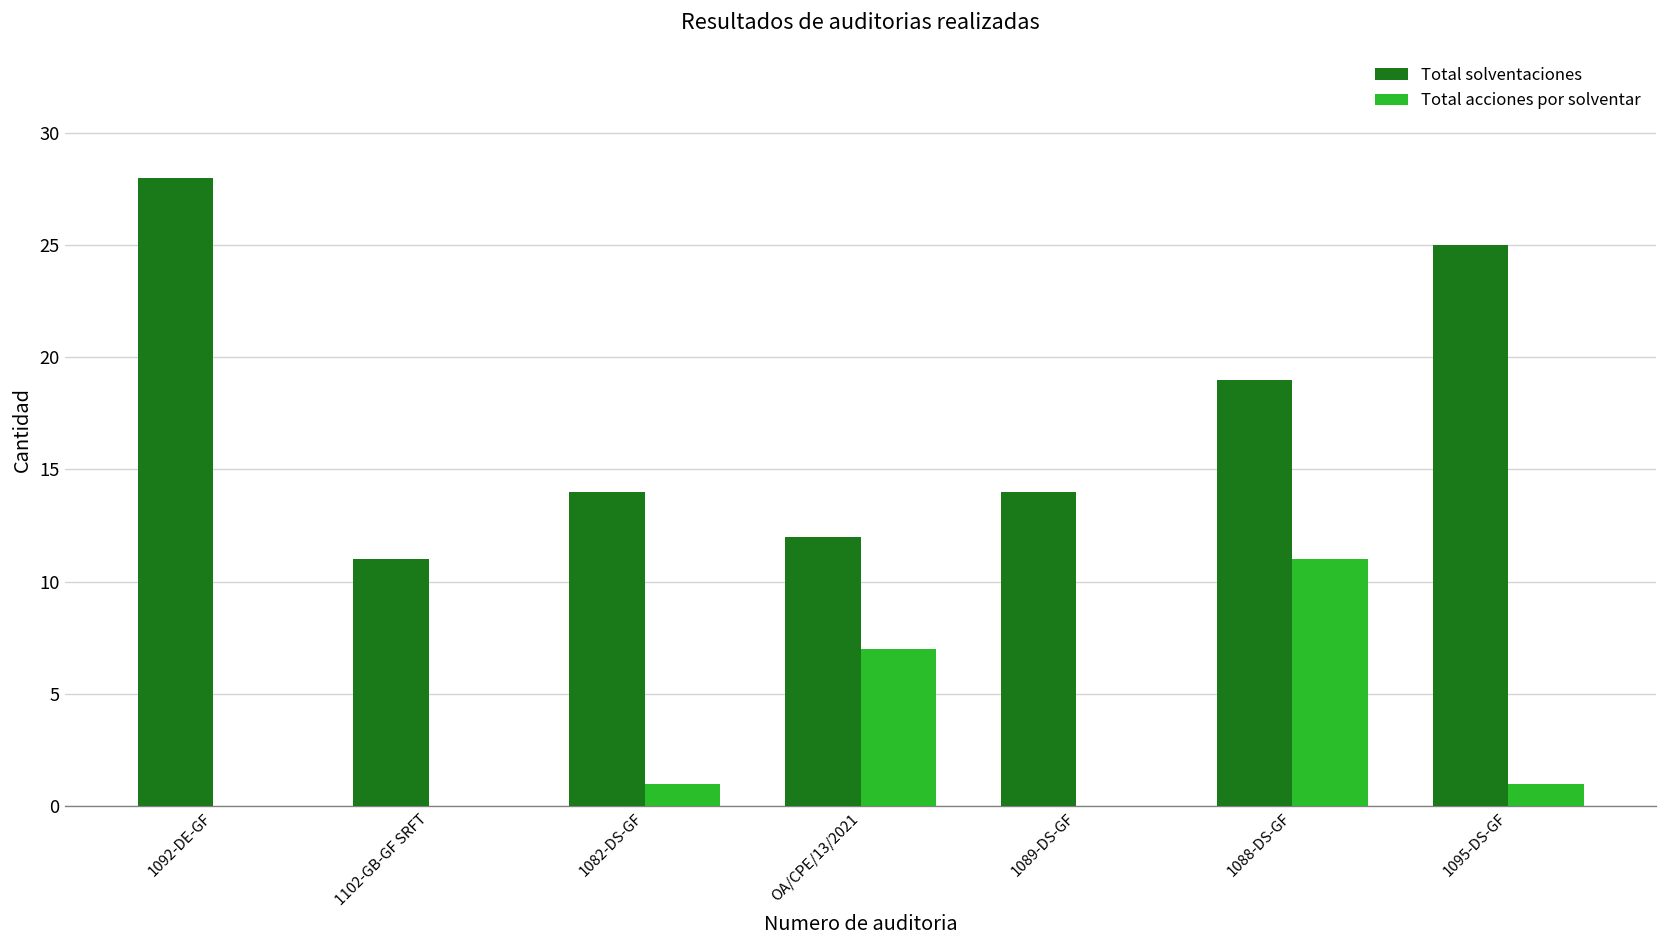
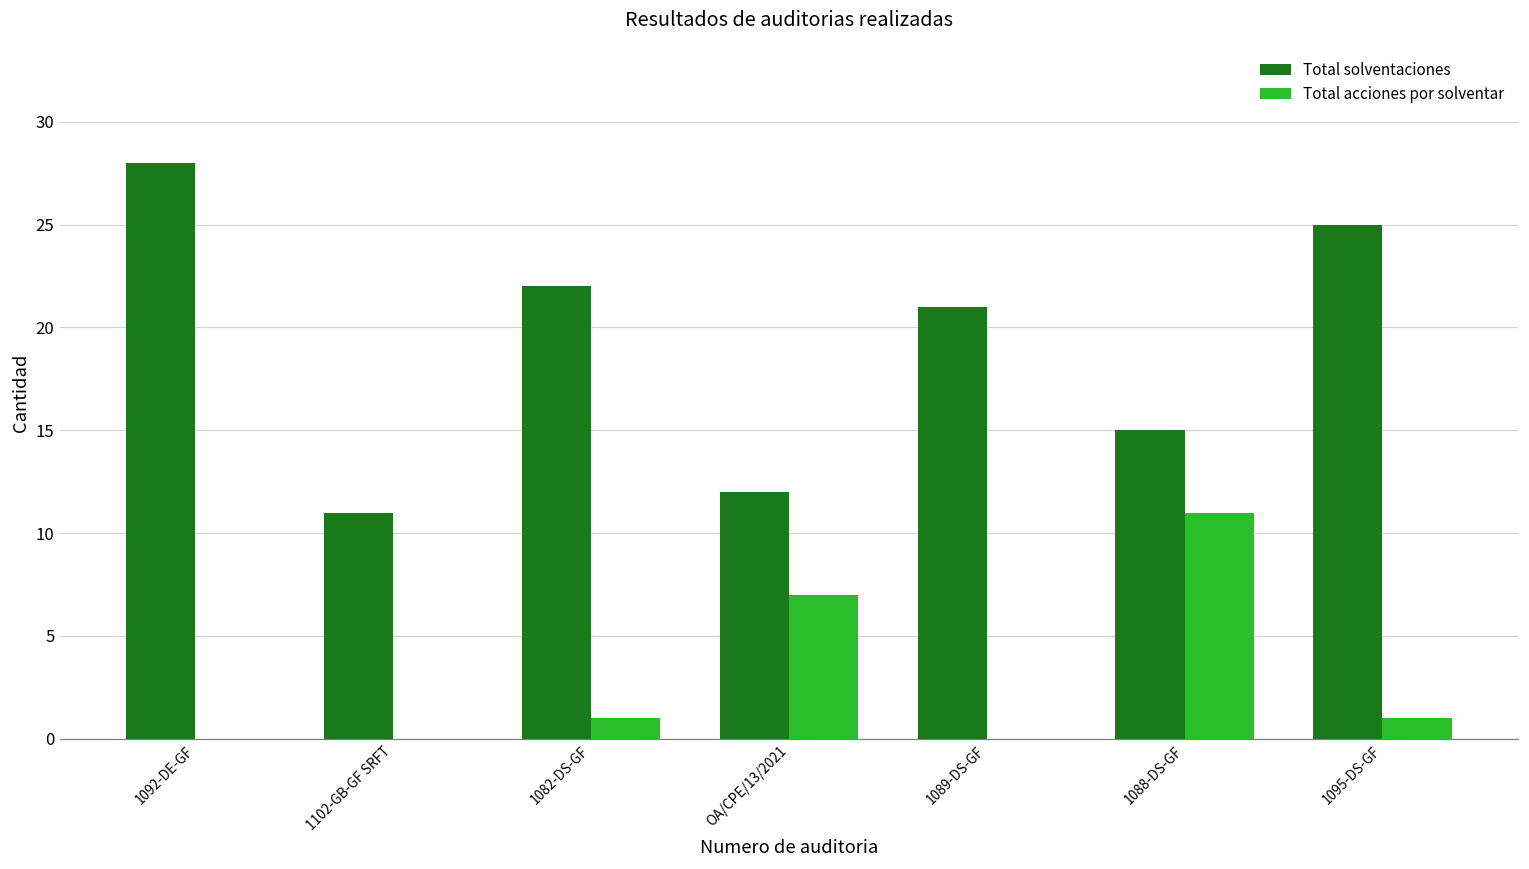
  {
    "Total solventaciones": {
      "1092-DE-GF": 28,
      "1102-GB-GF SRFT": 11,
-     "1082-DS-GF": 14,
+     "1082-DS-GF": 22,
      "OA/CPE/13/2021": 12,
-     "1089-DS-GF": 14,
-     "1088-DS-GF": 19,
+     "1089-DS-GF": 21,
+     "1088-DS-GF": 15,
      "1095-DS-GF": 25
    },
    "Total acciones por solventar": {
      "1092-DE-GF": 0,
      "1102-GB-GF SRFT": 0,
      "1082-DS-GF": 1,
      "OA/CPE/13/2021": 7,
      "1089-DS-GF": 0,
      "1088-DS-GF": 11,
      "1095-DS-GF": 1
    }
  }
